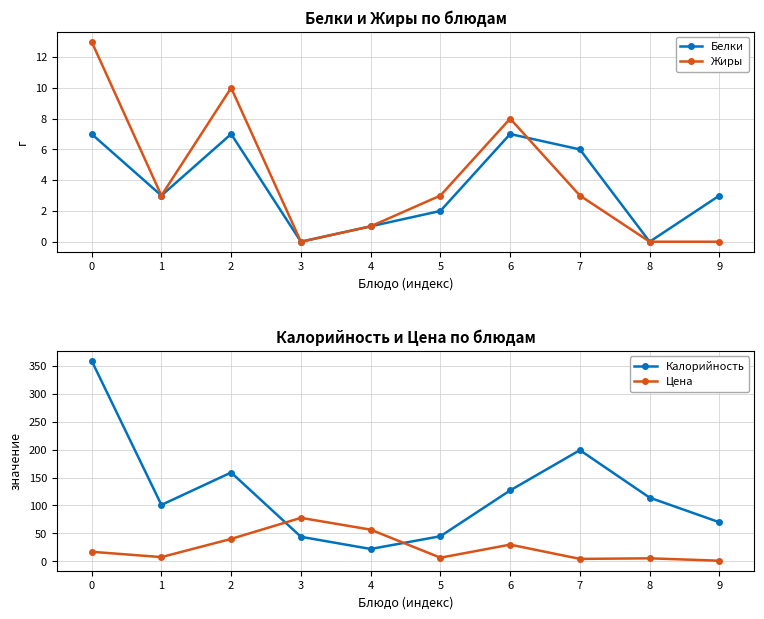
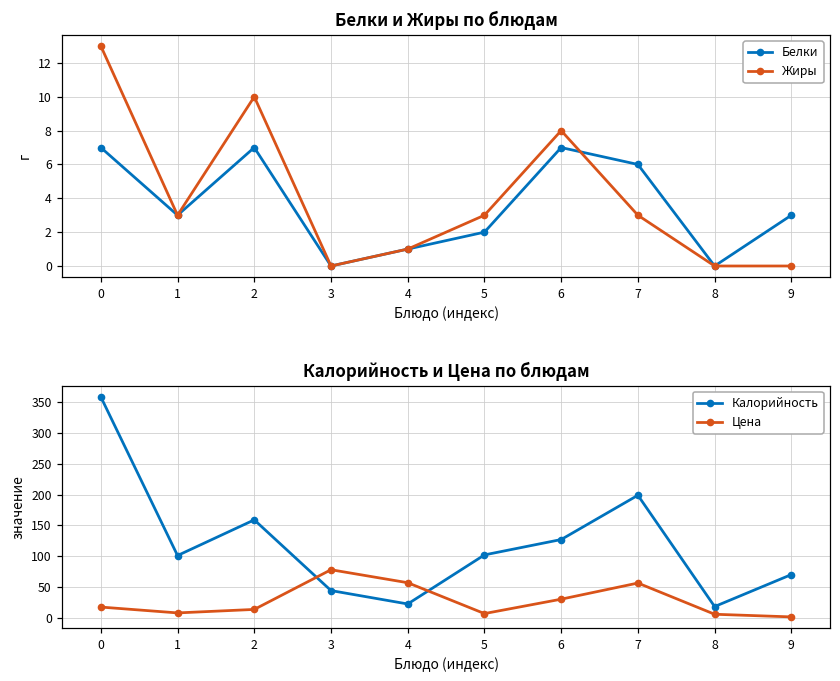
  {
    "Белки и Жиры по блюдам": {
      "Белки": {
        "0": 7.0,
        "2": 7.0,
        "5": 2.0,
        "6": 7.0,
        "7": 6.0,
        "9": 3.0
      },
      "Жиры": {
        "0": 13.0,
        "2": 10.0,
        "5": 3.0,
        "6": 8.0,
        "7": 3.0,
        "9": 0.0
      }
    },
    "Калорийность и Цена по блюдам": {
      "Калорийность": {
        "0": 360,
        "1": 100,
        "2": 160,
        "3": 40,
        "4": 20,
-       "5": 50,
+       "5": 100,
        "6": 130,
        "7": 200,
-       "8": 110,
+       "8": 20,
        "9": 70
      },
      "Цена": {
        "0": 20,
        "1": 10,
-       "2": 40,
+       "2": 10,
        "3": 80,
        "4": 60,
        "5": 10,
        "6": 30,
-       "7": 0,
+       "7": 60,
        "8": 10,
        "9": 0
      }
    }
  }
